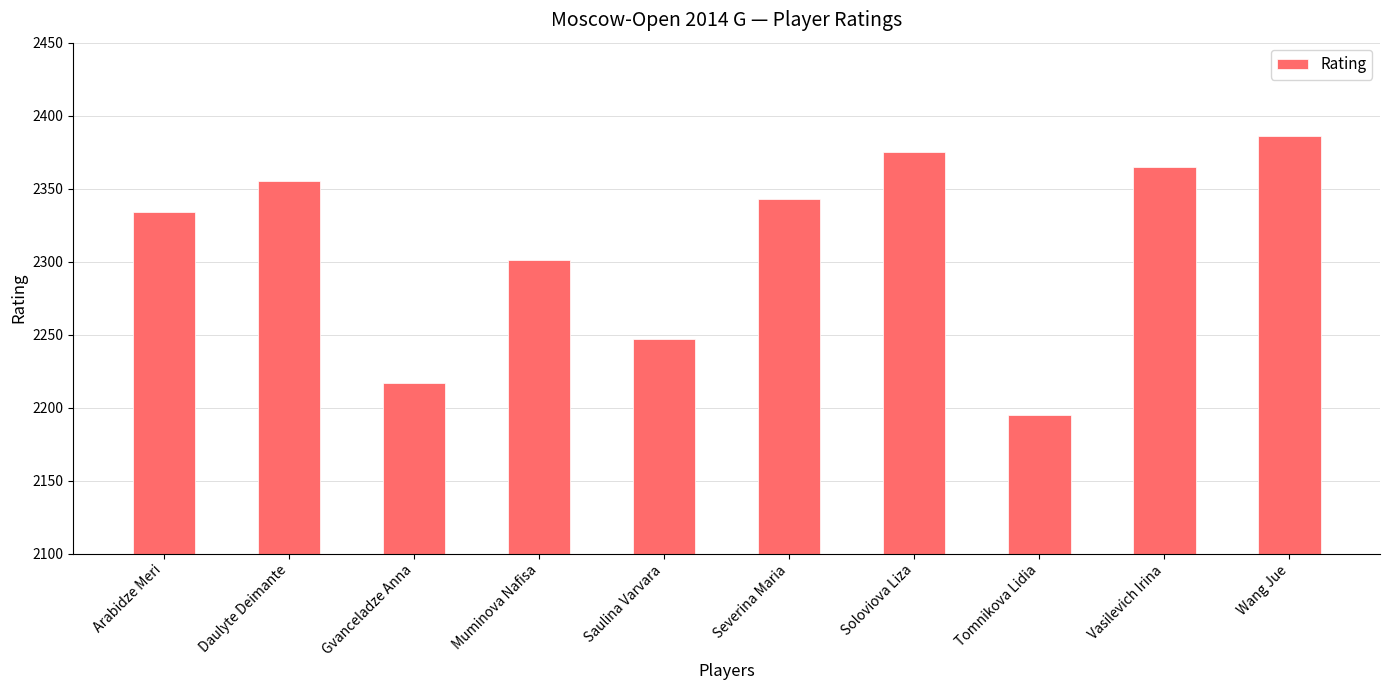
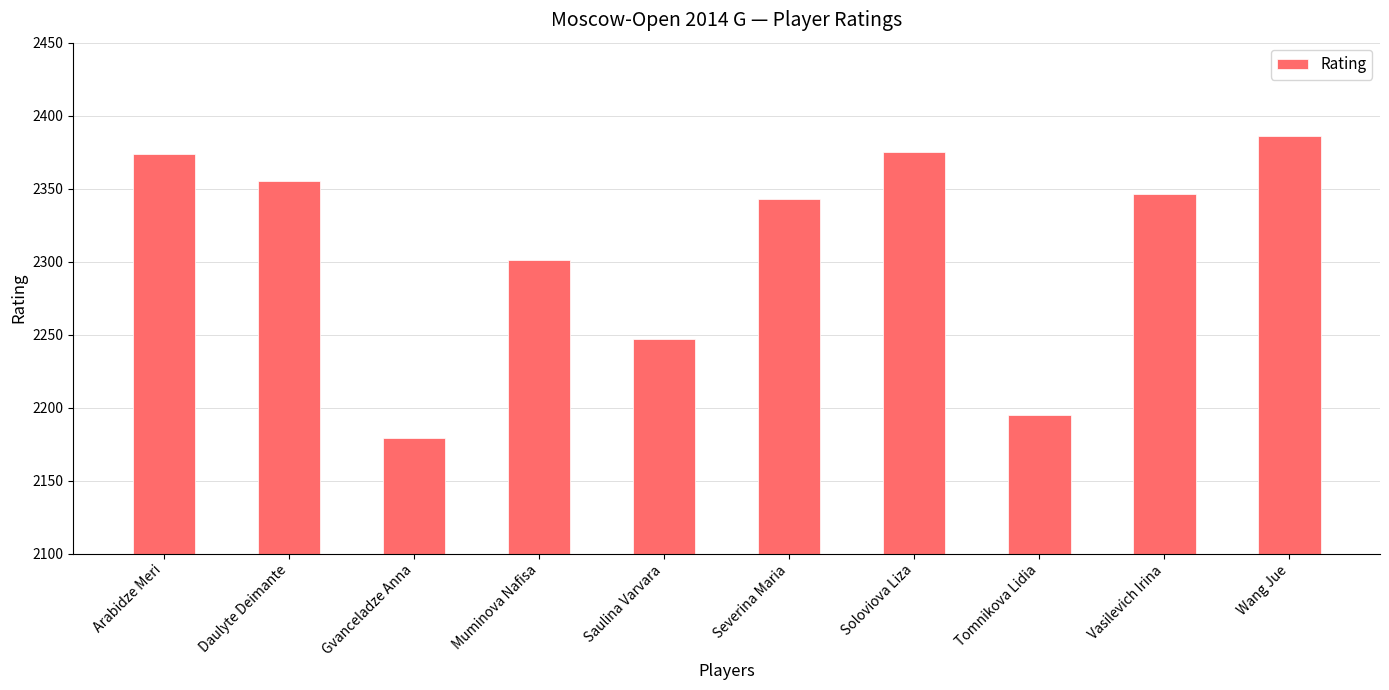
  {
-   "Arabidze Meri": 2334,
+   "Arabidze Meri": 2374,
    "Daulyte Deimante": 2355,
-   "Gvanceladze Anna": 2217,
+   "Gvanceladze Anna": 2179,
    "Muminova Nafisa": 2301,
    "Saulina Varvara": 2247,
    "Severina Maria": 2343,
    "Soloviova Liza": 2375,
    "Tomnikova Lidia": 2195,
-   "Vasilevich Irina": 2365,
+   "Vasilevich Irina": 2346,
    "Wang Jue": 2386
  }
